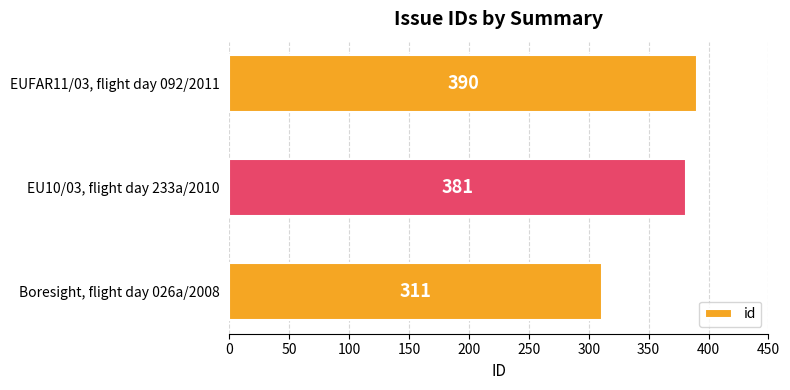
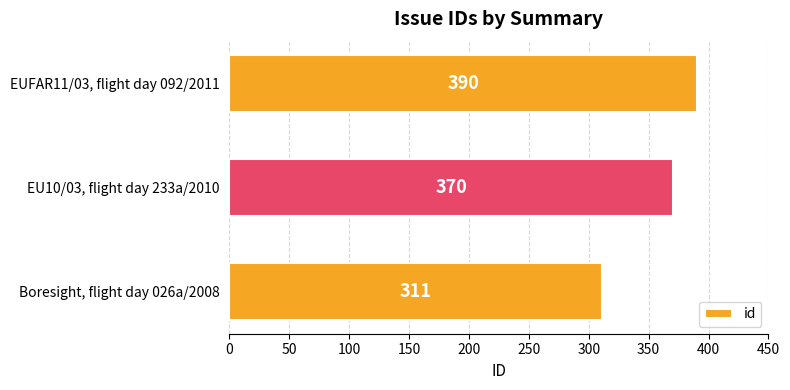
  {
    "EUFAR11/03, flight day 092/2011": 390,
-   "EU10/03, flight day 233a/2010": 381,
+   "EU10/03, flight day 233a/2010": 370,
    "Boresight, flight day 026a/2008": 311
  }
